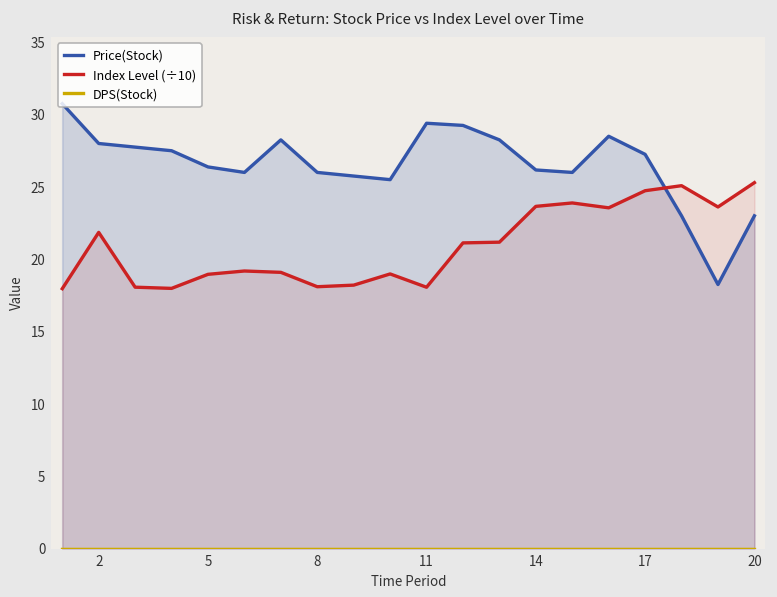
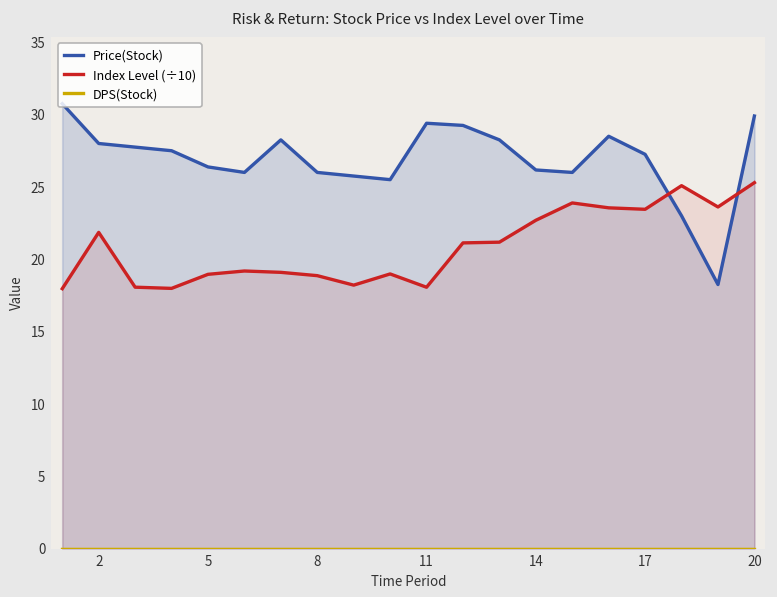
  {
    "Price(Stock)": {
      "2": 28.0,
      "5": 26.4,
      "8": 26.0,
      "11": 29.4,
      "14": 26.2,
      "17": 27.3,
-     "20": 23.0
+     "20": 29.9
    },
    "Index Level (÷10)": {
      "2": 21.9,
      "5": 19.0,
-     "8": 18.1,
+     "8": 18.9,
      "11": 18.1,
-     "14": 23.7,
-     "17": 24.7,
+     "14": 22.7,
+     "17": 23.5,
      "20": 25.3
    },
    "DPS(Stock)": {
      "2": 0.0,
      "5": 0.0,
      "8": 0.0,
      "11": 0.0,
      "14": 0.0,
      "17": 0.0,
      "20": 0.0
    }
  }
